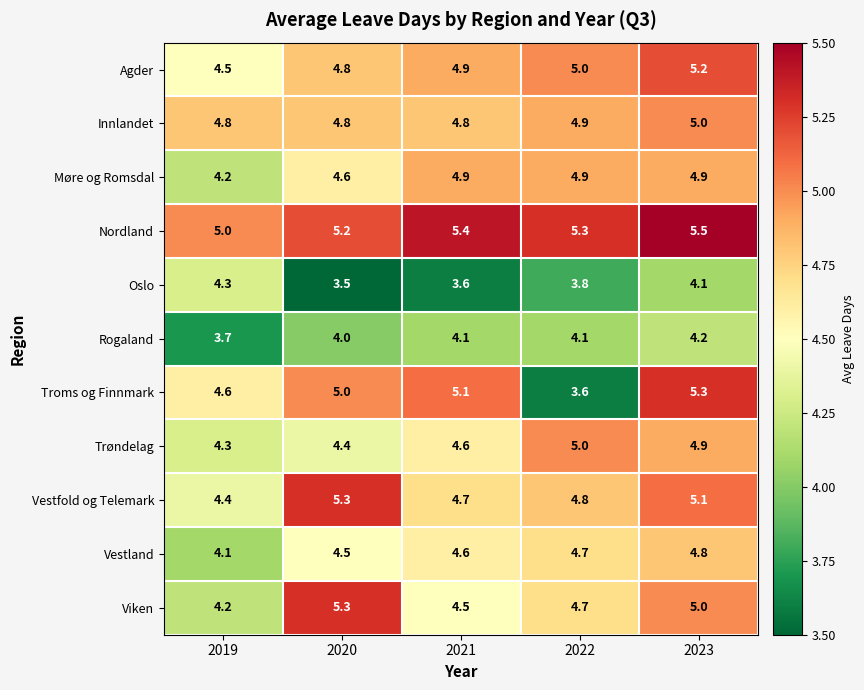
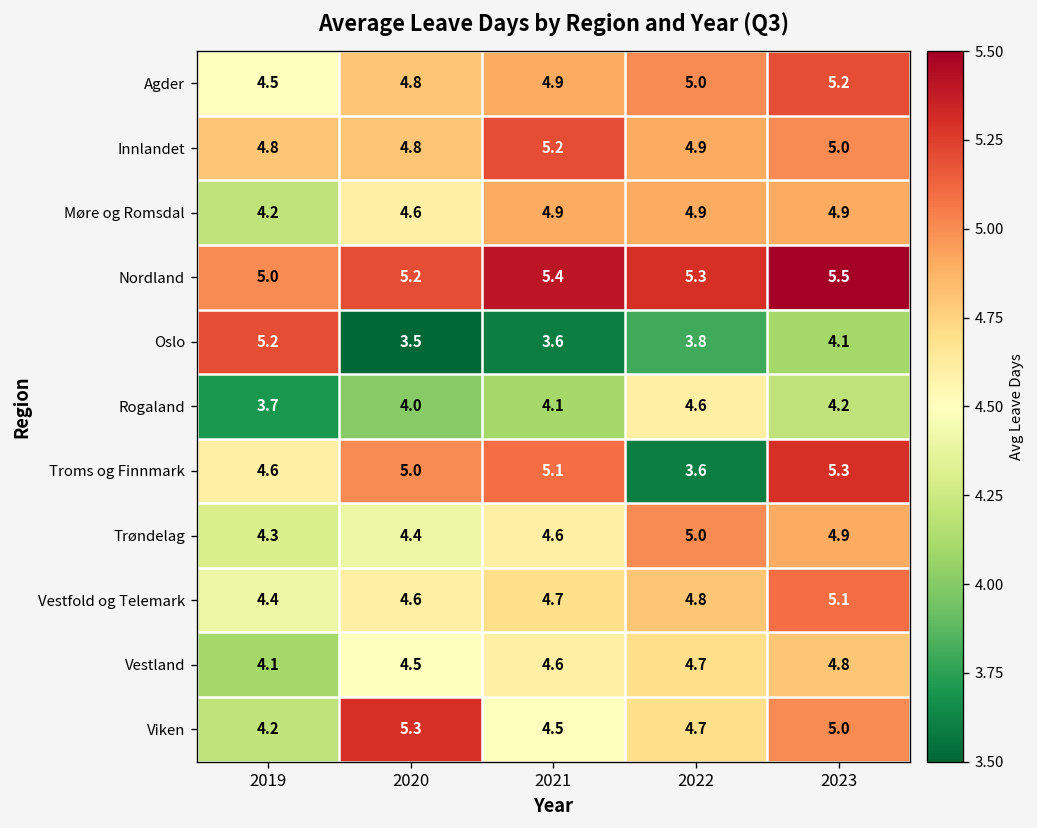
  {
    "Agder": {
      "2019": 4.5,
      "2020": 4.8,
      "2021": 4.9,
      "2022": 5.0,
      "2023": 5.2
    },
    "Innlandet": {
      "2019": 4.8,
      "2020": 4.8,
-     "2021": 4.8,
+     "2021": 5.2,
      "2022": 4.9,
      "2023": 5.0
    },
    "Møre og Romsdal": {
      "2019": 4.2,
      "2020": 4.6,
      "2021": 4.9,
      "2022": 4.9,
      "2023": 4.9
    },
    "Nordland": {
      "2019": 5.0,
      "2020": 5.2,
      "2021": 5.4,
      "2022": 5.3,
      "2023": 5.5
    },
    "Oslo": {
-     "2019": 4.3,
+     "2019": 5.2,
      "2020": 3.5,
      "2021": 3.6,
      "2022": 3.8,
      "2023": 4.1
    },
    "Rogaland": {
      "2019": 3.7,
      "2020": 4.0,
      "2021": 4.1,
-     "2022": 4.1,
+     "2022": 4.6,
      "2023": 4.2
    },
    "Troms og Finnmark": {
      "2019": 4.6,
      "2020": 5.0,
      "2021": 5.1,
      "2022": 3.6,
      "2023": 5.3
    },
    "Trøndelag": {
      "2019": 4.3,
      "2020": 4.4,
      "2021": 4.6,
      "2022": 5.0,
      "2023": 4.9
    },
    "Vestfold og Telemark": {
      "2019": 4.4,
-     "2020": 5.3,
+     "2020": 4.6,
      "2021": 4.7,
      "2022": 4.8,
      "2023": 5.1
    },
    "Vestland": {
      "2019": 4.1,
      "2020": 4.5,
      "2021": 4.6,
      "2022": 4.7,
      "2023": 4.8
    },
    "Viken": {
      "2019": 4.2,
      "2020": 5.3,
      "2021": 4.5,
      "2022": 4.7,
      "2023": 5.0
    }
  }
